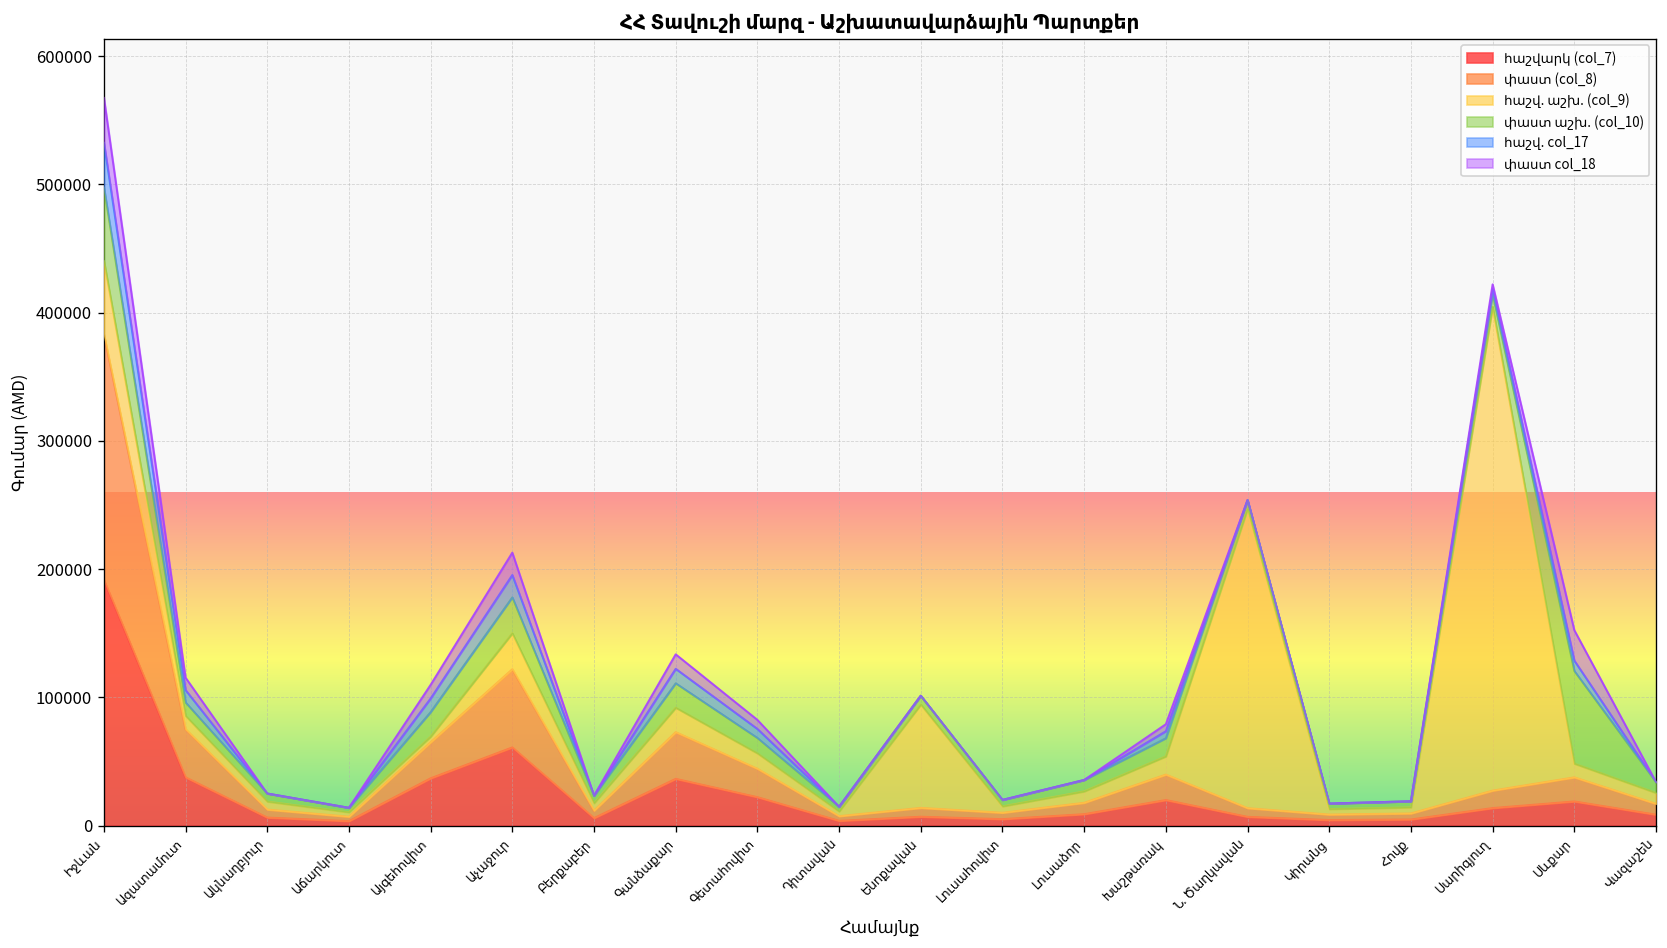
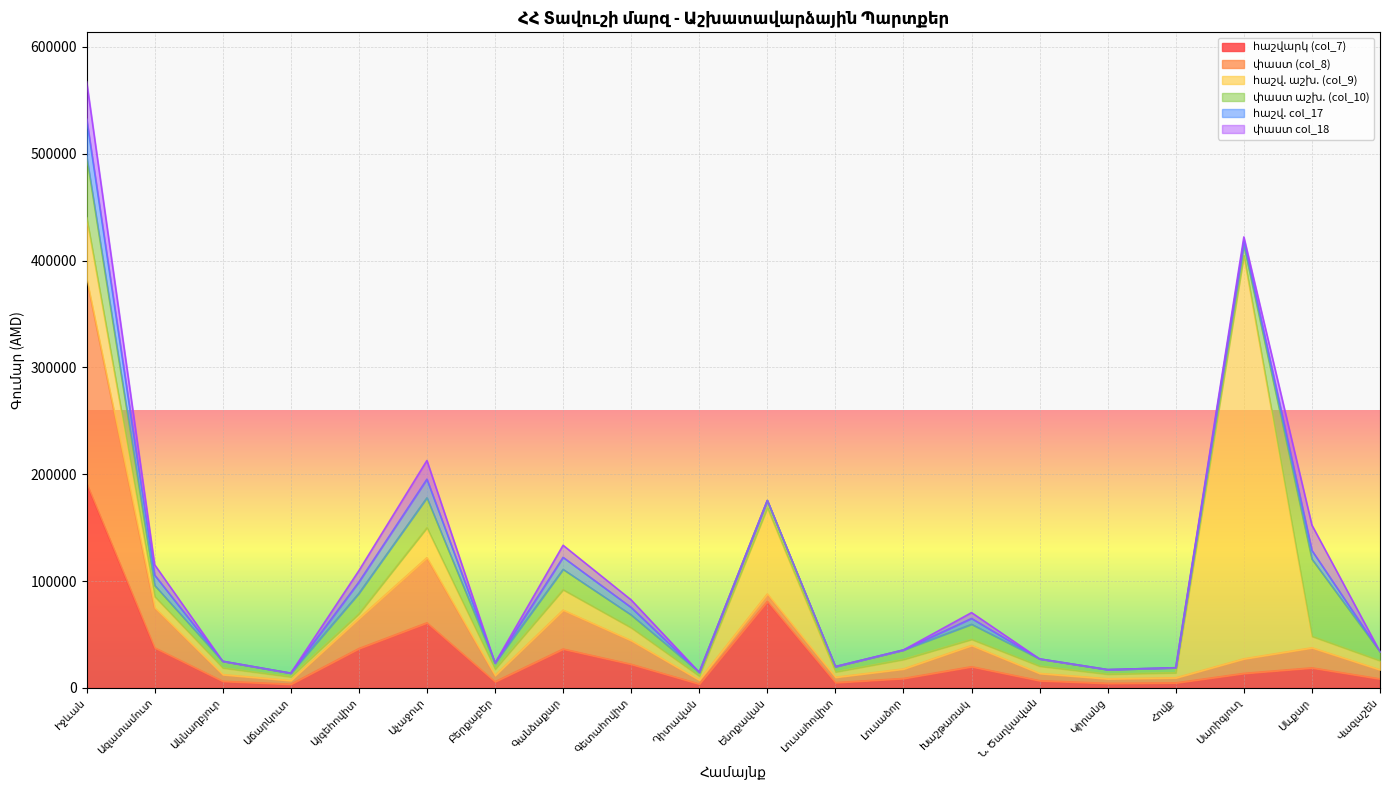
  {
    "հաշվարկ (col_7)": {
      "Իջևան": 192000,
      "Ազատամուտ": 38000,
      "Ակնաղբյուր": 6000,
      "Աճարկուտ": 3000,
      "Այգեհովիտ": 37000,
      "Աչաջուր": 61000,
      "Բերքաբեր": 6000,
      "Գանձաքար": 36000,
      "Գետահովիտ": 22000,
      "Դիտավան": 4000,
-     "Ենոքավան": 7000,
+     "Ենոքավան": 81000,
      "Լուսահովիտ": 5000,
      "Լուսաձոր": 9000,
      "Խաշթառակ": 20000,
      "Ն. Ծաղկավան": 7000,
      "Կիրանց": 4000,
      "Հովք": 5000,
      "Սարիգյուղ": 14000,
      "Սևքար": 19000,
      "Վազաշեն": 8000
    },
    "փաստ (col_8)": {
      "Իջևան": 192000,
      "Ազատամուտ": 38000,
      "Ակնաղբյուր": 6000,
      "Աճարկուտ": 3000,
      "Այգեհովիտ": 28000,
      "Աչաջուր": 61000,
      "Բերքաբեր": 6000,
      "Գանձաքար": 36000,
      "Գետահովիտ": 22000,
      "Դիտավան": 4000,
      "Ենոքավան": 7000,
      "Լուսահովիտ": 5000,
      "Լուսաձոր": 9000,
      "Խաշթառակ": 20000,
      "Ն. Ծաղկավան": 7000,
      "Կիրանց": 4000,
      "Հովք": 5000,
      "Սարիգյուղ": 14000,
      "Սևքար": 19000,
      "Վազաշեն": 8000
    },
    "հաշվ. աշխ. (col_9)": {
      "Իջևան": 57000,
      "Ազատամուտ": 10000,
      "Ակնաղբյուր": 6000,
      "Աճարկուտ": 3000,
      "Այգեհովիտ": 4000,
      "Աչաջուր": 28000,
      "Բերքաբեր": 6000,
      "Գանձաքար": 19000,
      "Գետահովիտ": 12000,
      "Դիտավան": 4000,
      "Ենոքավան": 81000,
      "Լուսահովիտ": 5000,
      "Լուսաձոր": 9000,
-     "Խաշթառակ": 14000,
-     "Ն. Ծաղկավան": 233000,
+     "Խաշթառակ": 6000,
+     "Ն. Ծաղկավան": 7000,
      "Կիրանց": 4000,
      "Հովք": 5000,
      "Սարիգյուղ": 377000,
      "Սևքար": 11000,
      "Վազաշեն": 8000
    },
    "փաստ աշխ. (col_10)": {
      "Իջևան": 57000,
      "Ազատամուտ": 10000,
      "Այգեհովիտ": 19000,
      "Աչաջուր": 28000,
      "Գանձաքար": 19000,
      "Գետահովիտ": 12000,
      "Խաշթառակ": 14000,
      "Սարիգյուղ": 10000,
      "Սևքար": 72000
    },
    "հաշվ. col_17": {
      "Իջևան": 35000,
      "Ազատամուտ": 10000,
      "Այգեհովիտ": 11000,
      "Աչաջուր": 17000,
      "Գանձաքար": 11000,
      "Գետահովիտ": 7000,
      "Խաշթառակ": 5000,
      "Սարիգյուղ": 4000,
      "Սևքար": 8000
    },
    "փաստ col_18": {
      "Իջևան": 35000,
      "Ազատամուտ": 10000,
      "Այգեհովիտ": 11000,
      "Աչաջուր": 17000,
      "Գանձաքար": 11000,
      "Գետահովիտ": 7000,
      "Խաշթառակ": 5000,
      "Սարիգյուղ": 4000,
      "Սևքար": 24000
    }
  }
